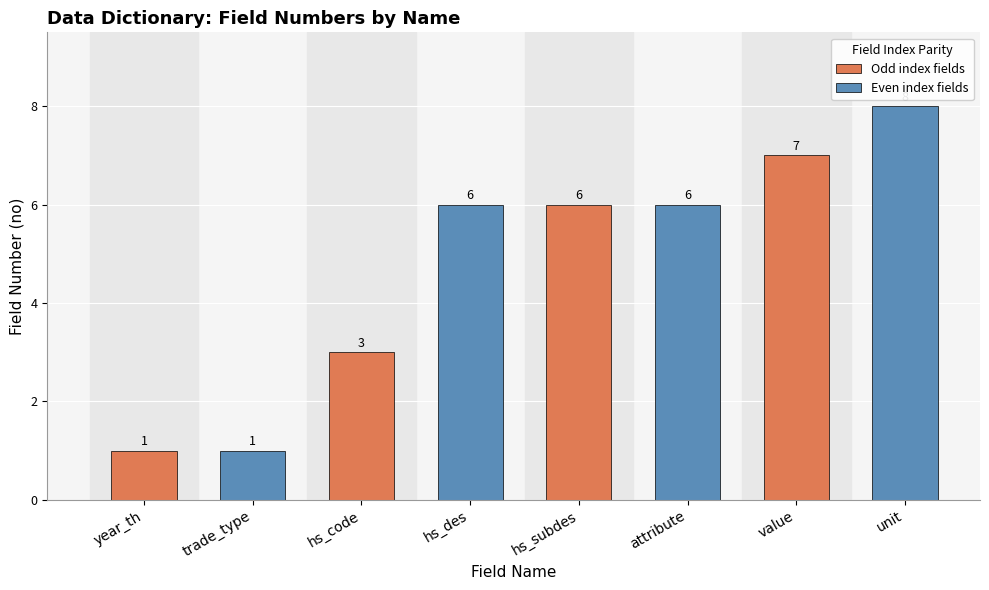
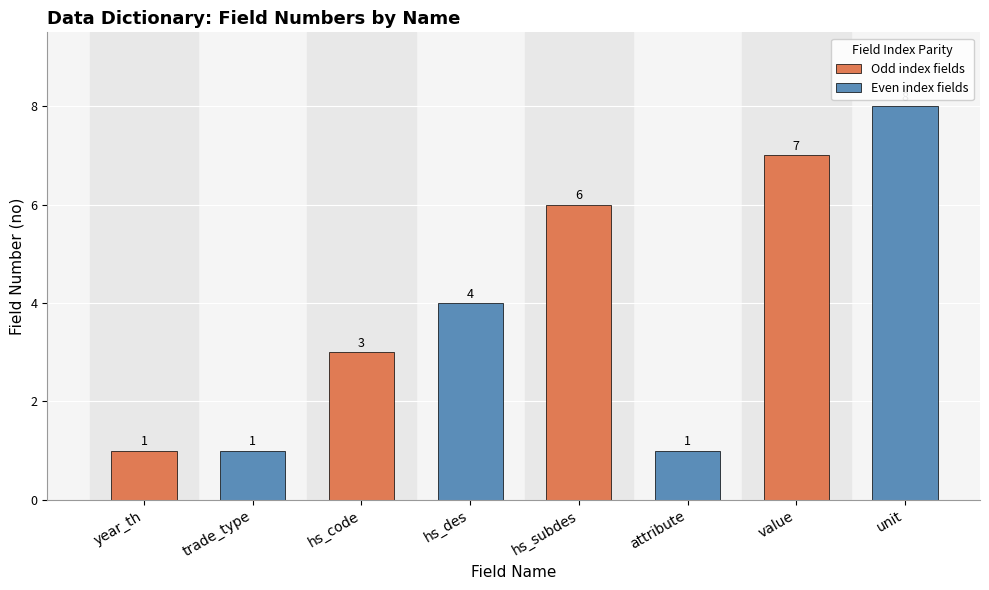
  {
    "year_th": 1,
    "trade_type": 1,
    "hs_code": 3,
-   "hs_des": 6,
+   "hs_des": 4,
    "hs_subdes": 6,
-   "attribute": 6,
+   "attribute": 1,
    "value": 7
  }
